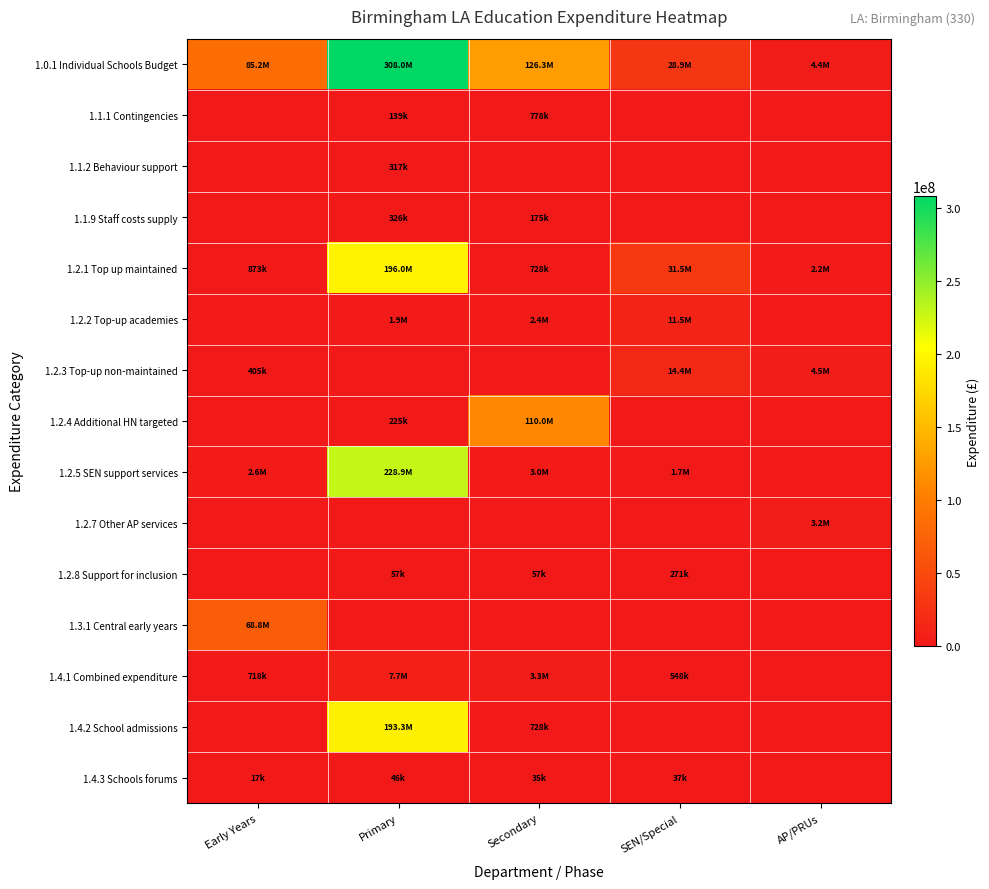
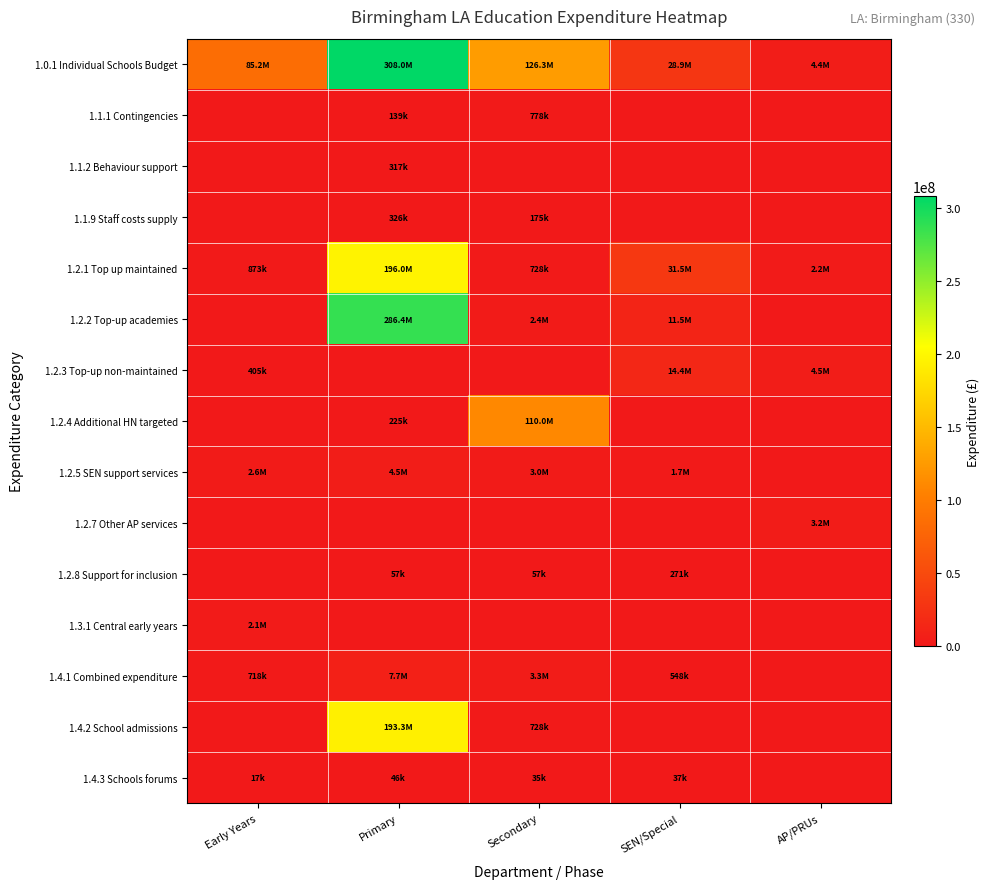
  {
    "1.0.1 Individual Schools Budget": {
      "Early Years": "85.2M",
      "Primary": "308.0M",
      "Secondary": "126.3M",
      "SEN/Special": "28.9M",
      "AP/PRUs": "4.4M"
    },
    "1.1.1 Contingencies": {
      "Primary": "139k",
      "Secondary": "778k"
    },
    "1.1.2 Behaviour support": {
      "Primary": "317k"
    },
    "1.1.9 Staff costs supply": {
      "Primary": "326k",
      "Secondary": "175k"
    },
    "1.2.1 Top up maintained": {
      "Early Years": "873k",
      "Primary": "196.0M",
      "Secondary": "728k",
      "SEN/Special": "31.5M",
      "AP/PRUs": "2.2M"
    },
    "1.2.2 Top-up academies": {
-     "Primary": "1.9M",
+     "Primary": "286.4M",
      "Secondary": "2.4M",
      "SEN/Special": "11.5M"
    },
    "1.2.3 Top-up non-maintained": {
      "Early Years": "405k",
      "SEN/Special": "14.4M",
      "AP/PRUs": "4.5M"
    },
    "1.2.4 Additional HN targeted": {
      "Primary": "225k",
      "Secondary": "110.0M"
    },
    "1.2.5 SEN support services": {
      "Early Years": "2.6M",
-     "Primary": "228.9M",
+     "Primary": "4.5M",
      "Secondary": "3.0M",
      "SEN/Special": "1.7M"
    },
    "1.2.7 Other AP services": {
      "AP/PRUs": "3.2M"
    },
    "1.2.8 Support for inclusion": {
      "Primary": "57k",
      "Secondary": "57k",
      "SEN/Special": "271k"
    },
    "1.3.1 Central early years": {
-     "Early Years": "68.8M"
+     "Early Years": "2.1M"
    },
    "1.4.1 Combined expenditure": {
      "Early Years": "718k",
      "Primary": "7.7M",
      "Secondary": "3.3M",
      "SEN/Special": "548k"
    },
    "1.4.2 School admissions": {
      "Primary": "193.3M",
      "Secondary": "728k"
    },
    "1.4.3 Schools forums": {
      "Early Years": "17k",
      "Primary": "46k",
      "Secondary": "35k",
      "SEN/Special": "37k"
    }
  }
